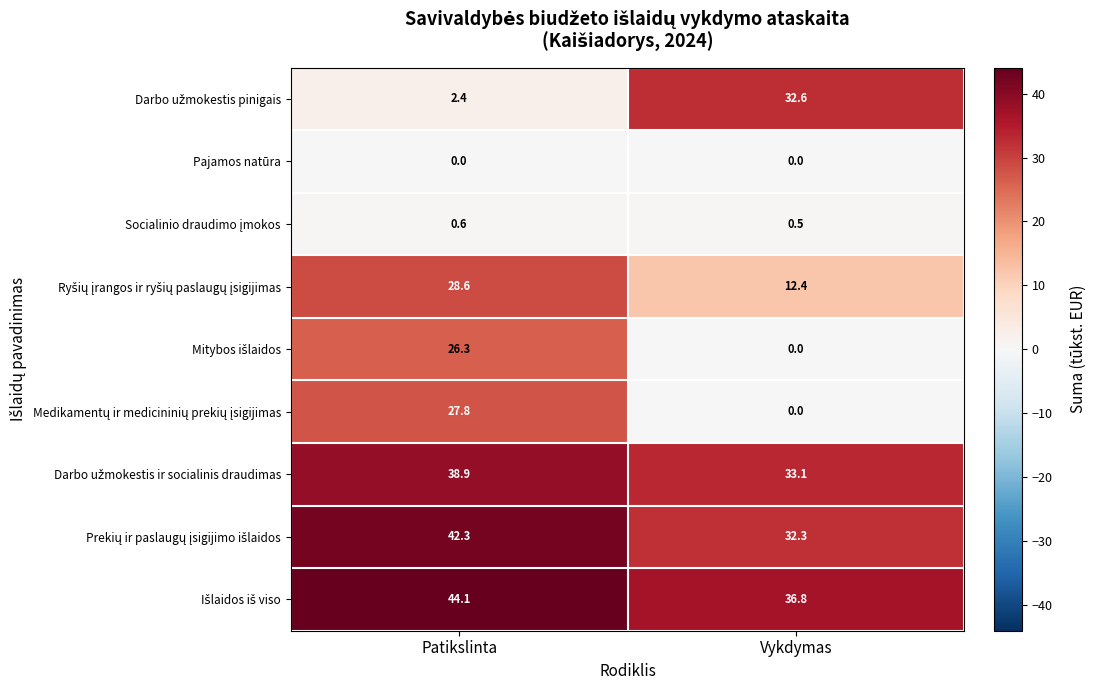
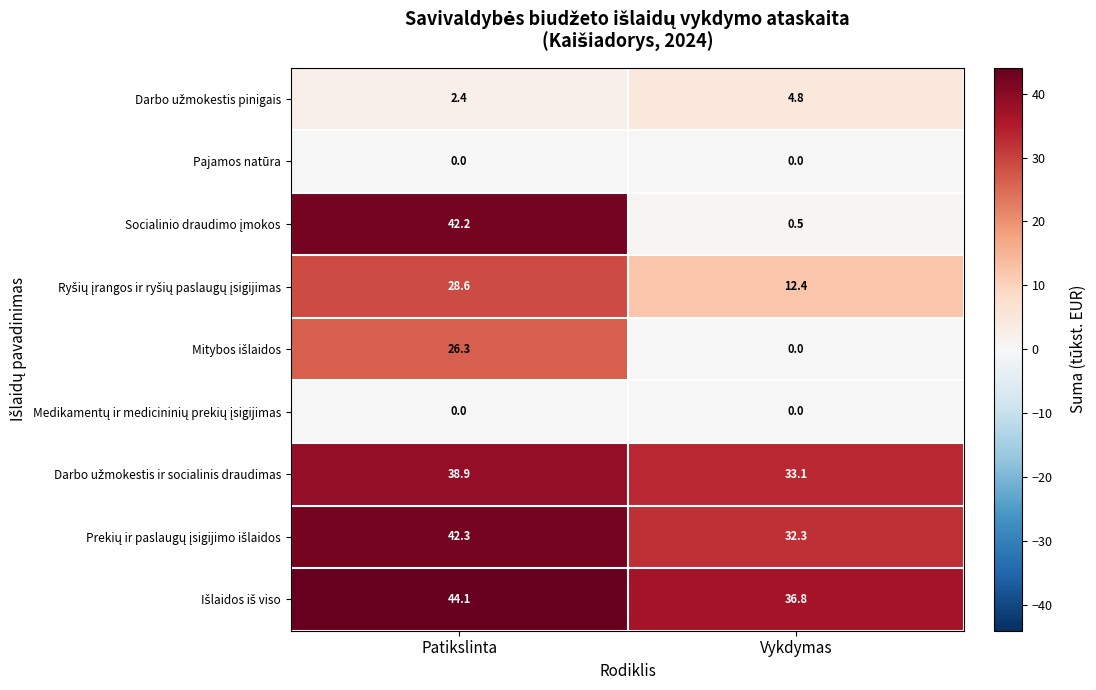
  {
    "Darbo užmokestis pinigais": {
      "Patikslinta": 2.4,
-     "Vykdymas": 32.6
+     "Vykdymas": 4.8
    },
    "Pajamos natūra": {
      "Patikslinta": 0.0,
      "Vykdymas": 0.0
    },
    "Socialinio draudimo įmokos": {
-     "Patikslinta": 0.6,
+     "Patikslinta": 42.2,
      "Vykdymas": 0.5
    },
    "Ryšių įrangos ir ryšių paslaugų įsigijimas": {
      "Patikslinta": 28.6,
      "Vykdymas": 12.4
    },
    "Mitybos išlaidos": {
      "Patikslinta": 26.3,
      "Vykdymas": 0.0
    },
    "Medikamentų ir medicininių prekių įsigijimas": {
-     "Patikslinta": 27.8,
+     "Patikslinta": 0.0,
      "Vykdymas": 0.0
    },
    "Darbo užmokestis ir socialinis draudimas": {
      "Patikslinta": 38.9,
      "Vykdymas": 33.1
    },
    "Prekių ir paslaugų įsigijimo išlaidos": {
      "Patikslinta": 42.3,
      "Vykdymas": 32.3
    },
    "Išlaidos iš viso": {
      "Patikslinta": 44.1,
      "Vykdymas": 36.8
    }
  }
